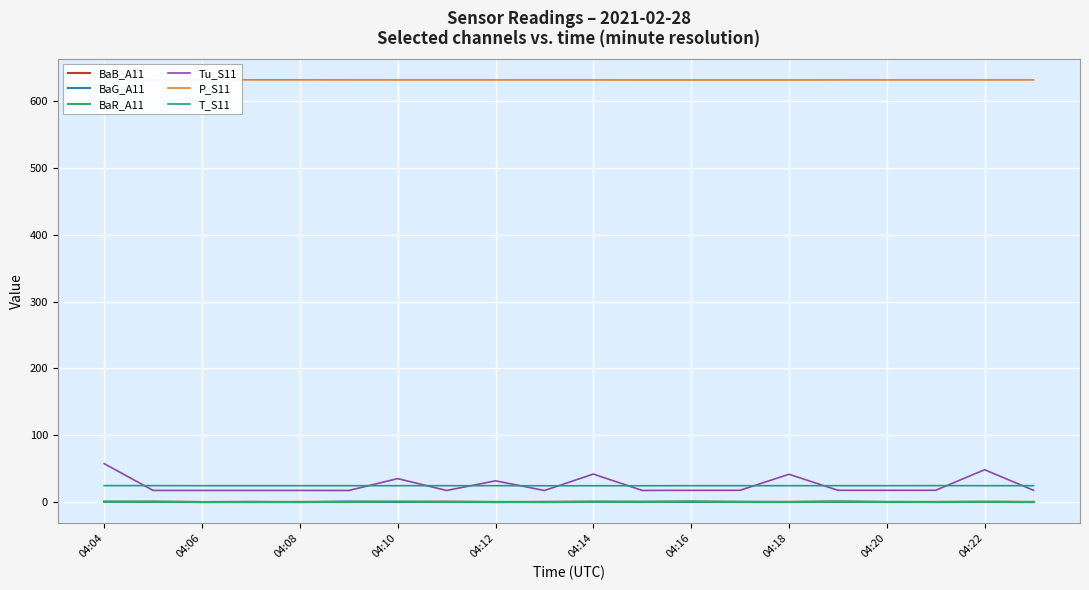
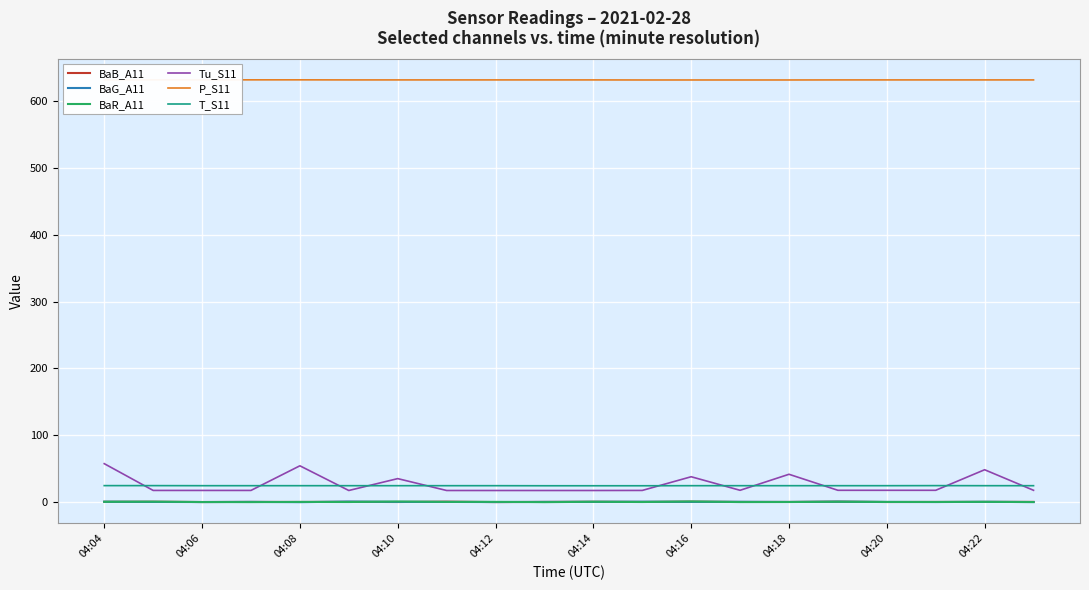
  {
    "Tu_S11": {
      "04:04": 60,
      "04:06": 20,
-     "04:08": 20,
+     "04:08": 50,
      "04:10": 30,
-     "04:12": 30,
-     "04:14": 40,
-     "04:16": 20,
+     "04:12": 20,
+     "04:14": 20,
+     "04:16": 40,
      "04:18": 40,
      "04:20": 20,
      "04:22": 50
    },
    "P_S11": {
      "04:08": 630,
      "04:10": 630,
      "04:12": 630,
      "04:14": 630,
      "04:16": 630,
      "04:18": 630,
      "04:20": 630,
      "04:22": 630
    }
  }
